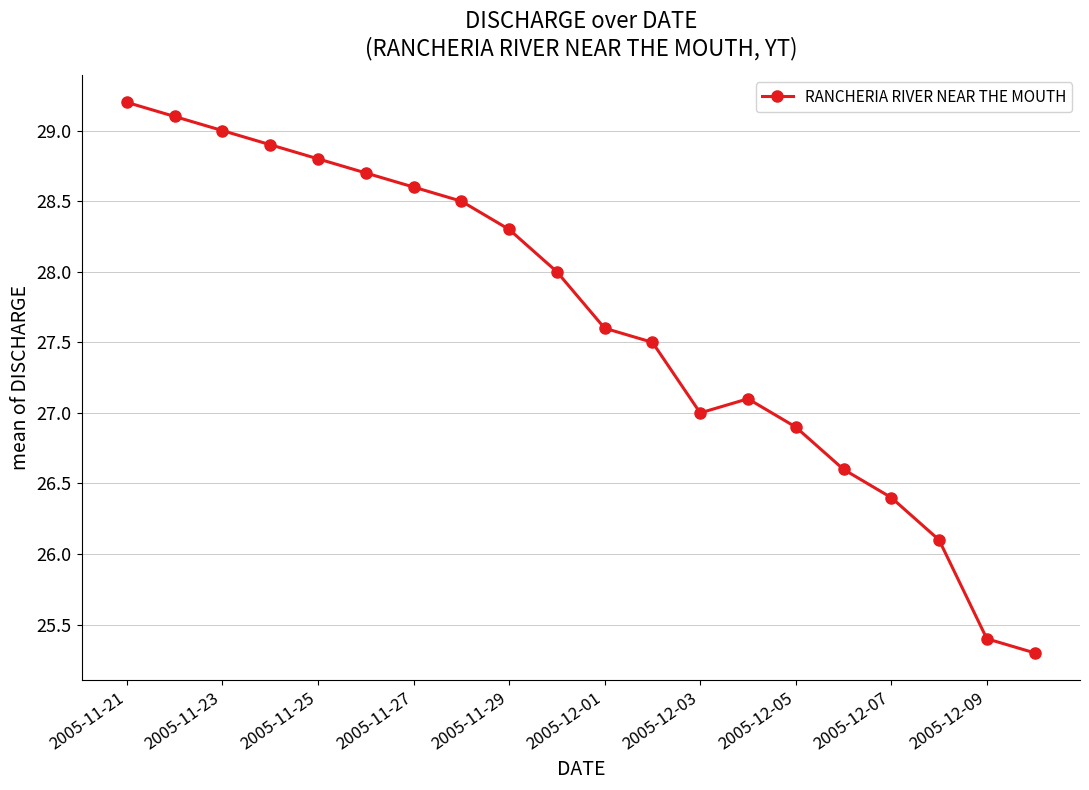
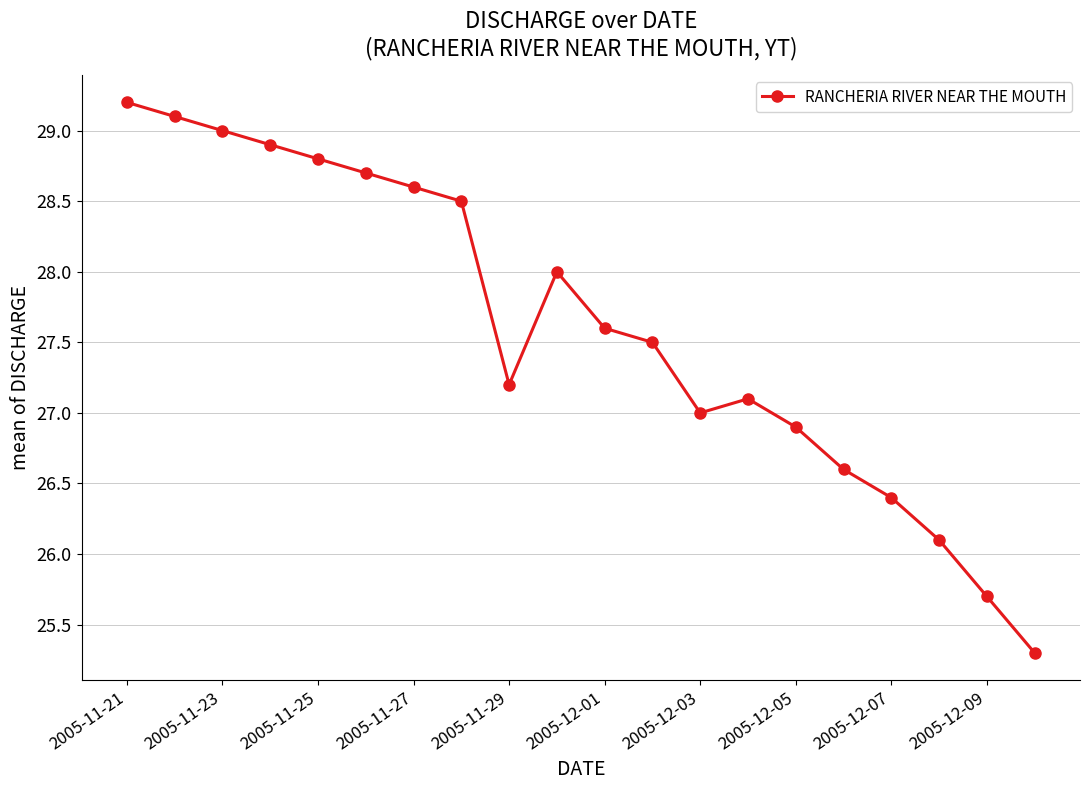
  {
    "2005-11-21": 29.2,
    "2005-11-23": 29.0,
    "2005-11-25": 28.8,
    "2005-11-27": 28.6,
-   "2005-11-29": 28.3,
+   "2005-11-29": 27.2,
    "2005-12-01": 27.6,
    "2005-12-03": 27.0,
    "2005-12-05": 26.9,
    "2005-12-07": 26.4,
-   "2005-12-09": 25.4
+   "2005-12-09": 25.7
  }
